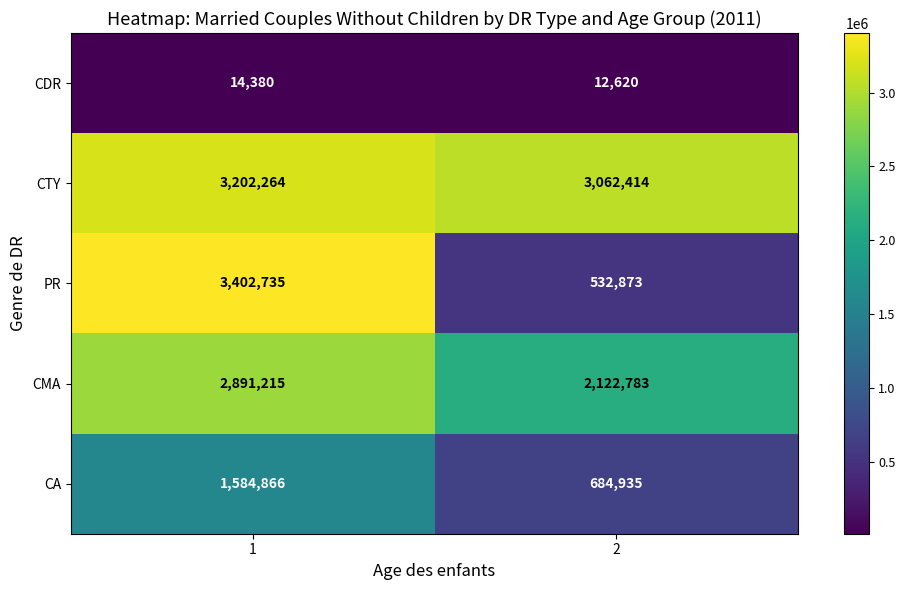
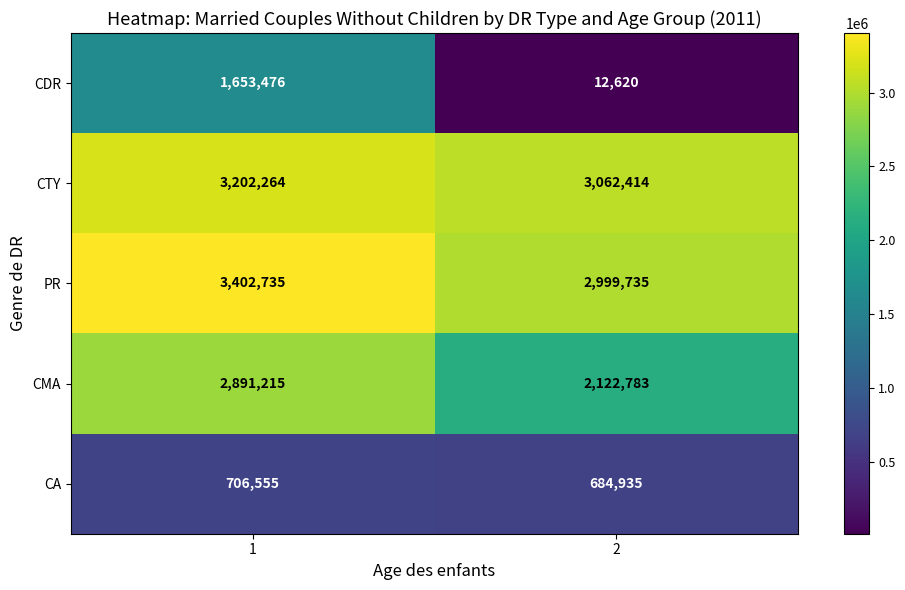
  {
    "CDR": {
-     "1": "14,380",
+     "1": "1,653,476",
      "2": "12,620"
    },
    "CTY": {
      "1": "3,202,264",
      "2": "3,062,414"
    },
    "PR": {
      "1": "3,402,735",
-     "2": "532,873"
+     "2": "2,999,735"
    },
    "CMA": {
      "1": "2,891,215",
      "2": "2,122,783"
    },
    "CA": {
-     "1": "1,584,866",
+     "1": "706,555",
      "2": "684,935"
    }
  }
